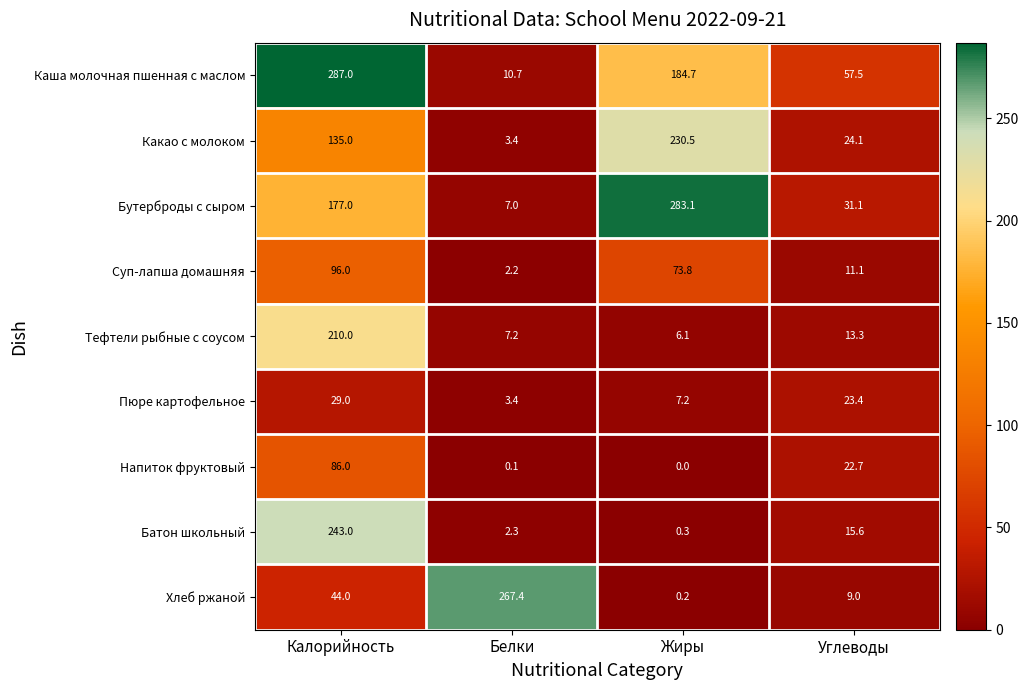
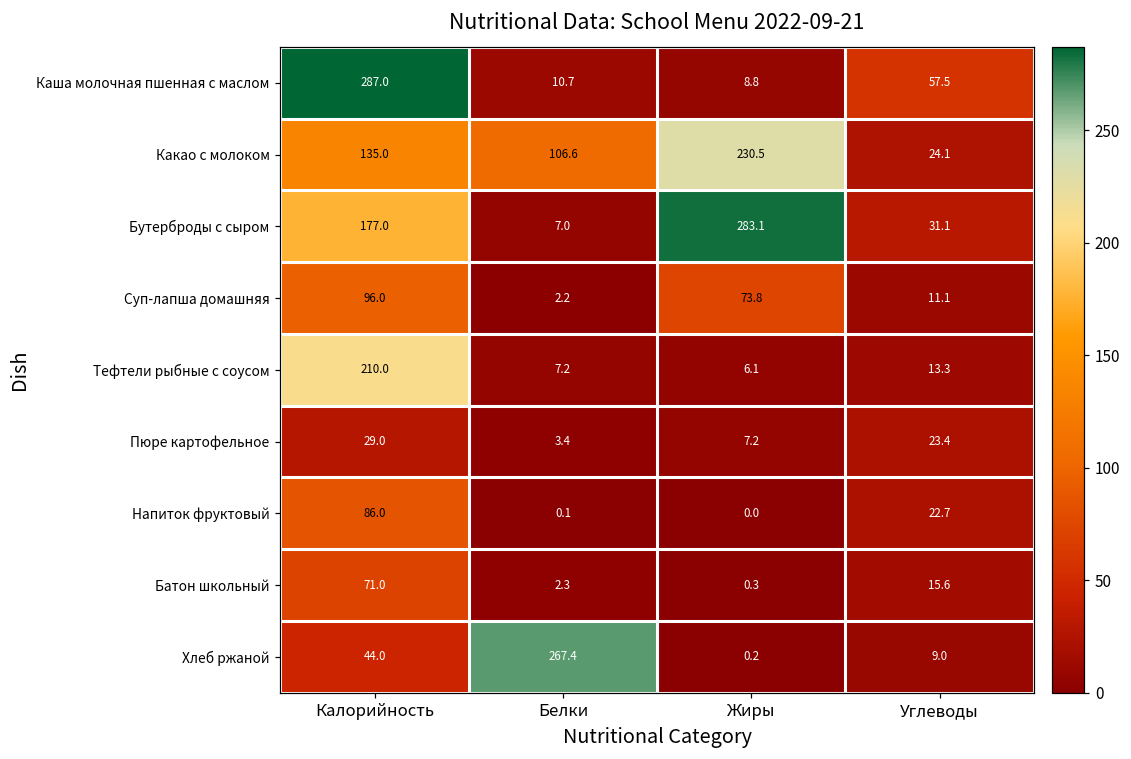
  {
    "Каша молочная пшенная с маслом": {
      "Калорийность": 287.0,
      "Белки": 10.7,
-     "Жиры": 184.7,
+     "Жиры": 8.8,
      "Углеводы": 57.5
    },
    "Какао с молоком": {
      "Калорийность": 135.0,
-     "Белки": 3.4,
+     "Белки": 106.6,
      "Жиры": 230.5,
      "Углеводы": 24.1
    },
    "Бутерброды с сыром": {
      "Калорийность": 177.0,
      "Белки": 7.0,
      "Жиры": 283.1,
      "Углеводы": 31.1
    },
    "Суп-лапша домашняя": {
      "Калорийность": 96.0,
      "Белки": 2.2,
      "Жиры": 73.8,
      "Углеводы": 11.1
    },
    "Тефтели рыбные с соусом": {
      "Калорийность": 210.0,
      "Белки": 7.2,
      "Жиры": 6.1,
      "Углеводы": 13.3
    },
    "Пюре картофельное": {
      "Калорийность": 29.0,
      "Белки": 3.4,
      "Жиры": 7.2,
      "Углеводы": 23.4
    },
    "Напиток фруктовый": {
      "Калорийность": 86.0,
      "Белки": 0.1,
      "Жиры": 0.0,
      "Углеводы": 22.7
    },
    "Батон школьный": {
-     "Калорийность": 243.0,
+     "Калорийность": 71.0,
      "Белки": 2.3,
      "Жиры": 0.3,
      "Углеводы": 15.6
    },
    "Хлеб ржаной": {
      "Калорийность": 44.0,
      "Белки": 267.4,
      "Жиры": 0.2,
      "Углеводы": 9.0
    }
  }
